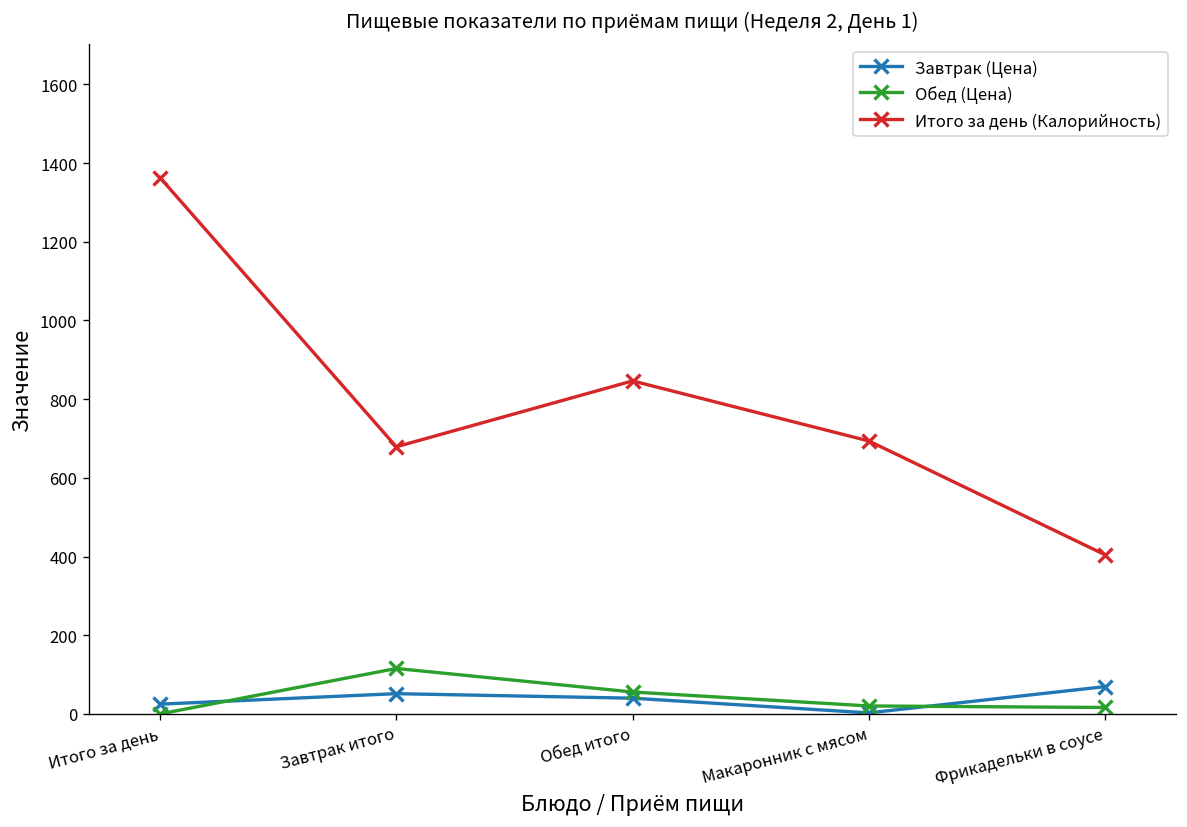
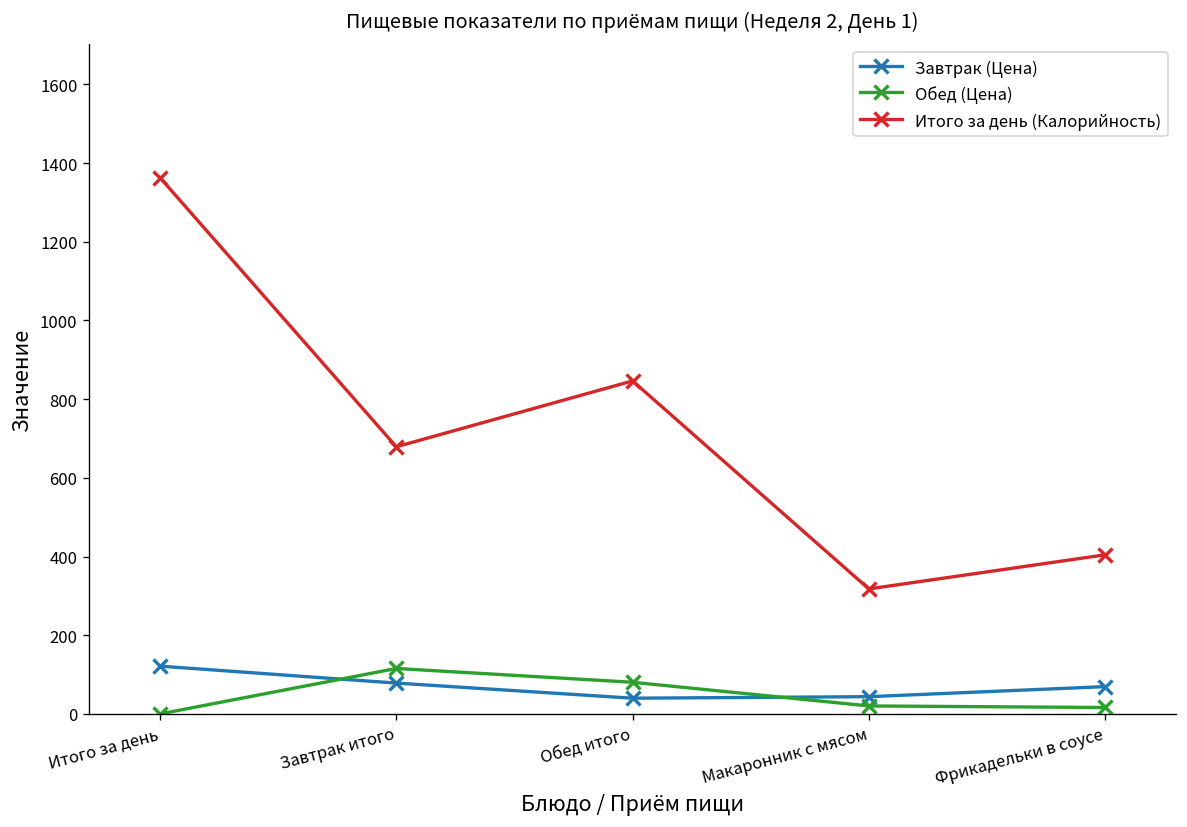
  {
    "Завтрак (Цена)": {
-     "Итого за день": 20,
-     "Завтрак итого": 50,
+     "Итого за день": 120,
+     "Завтрак итого": 80,
      "Обед итого": 40,
-     "Макаронник с мясом": 0,
+     "Макаронник с мясом": 40,
      "Фрикадельки в соусе": 70
    },
    "Обед (Цена)": {
      "Итого за день": 0,
      "Завтрак итого": 120,
-     "Обед итого": 60,
+     "Обед итого": 80,
      "Макаронник с мясом": 20,
      "Фрикадельки в соусе": 20
    },
    "Итого за день (Калорийность)": {
      "Итого за день": 1360,
      "Завтрак итого": 680,
      "Обед итого": 850,
-     "Макаронник с мясом": 690,
+     "Макаронник с мясом": 320,
      "Фрикадельки в соусе": 400
    }
  }
